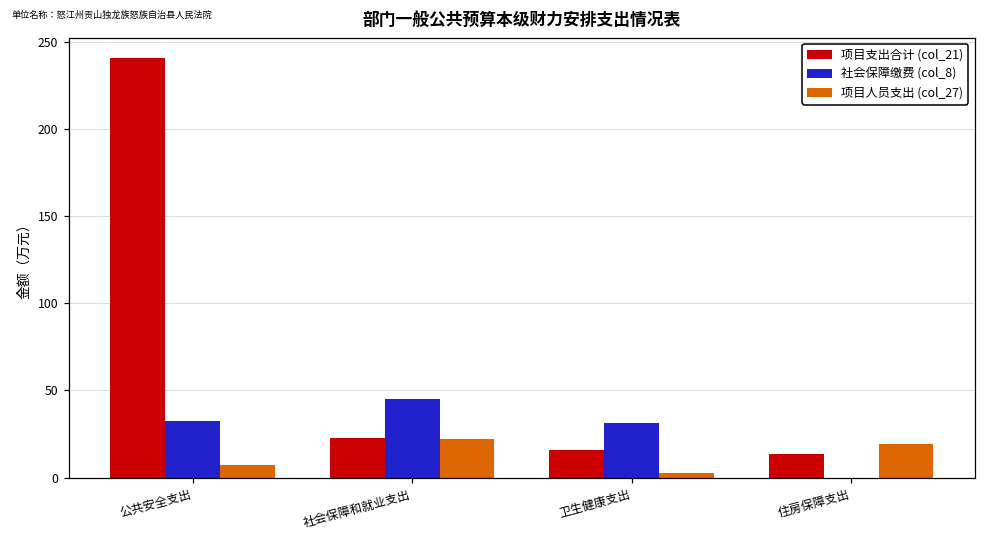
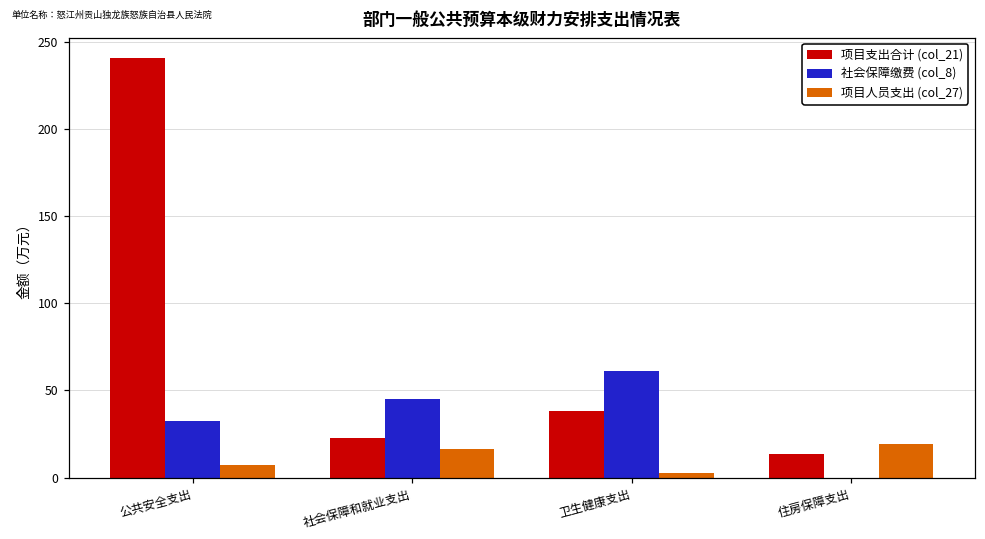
  {
    "项目支出合计 (col_21)": {
      "公共安全支出": 240,
      "社会保障和就业支出": 23,
-     "卫生健康支出": 16,
+     "卫生健康支出": 38,
      "住房保障支出": 13
    },
    "社会保障缴费 (col_8)": {
      "公共安全支出": 33,
      "社会保障和就业支出": 45,
-     "卫生健康支出": 31,
+     "卫生健康支出": 61,
      "住房保障支出": 0
    },
    "项目人员支出 (col_27)": {
      "公共安全支出": 7,
-     "社会保障和就业支出": 22,
+     "社会保障和就业支出": 16,
      "卫生健康支出": 3,
      "住房保障支出": 19
    }
  }
